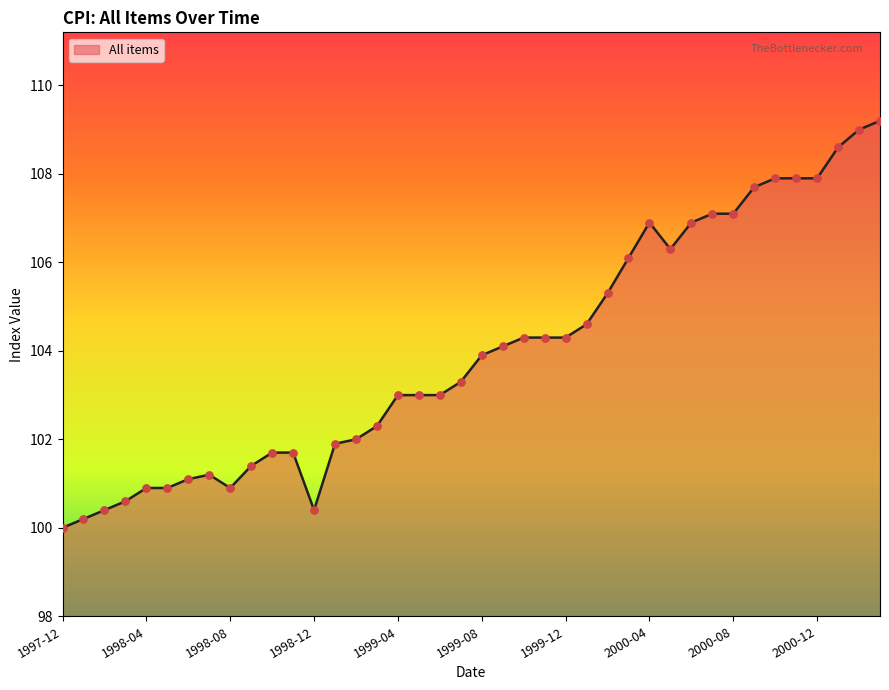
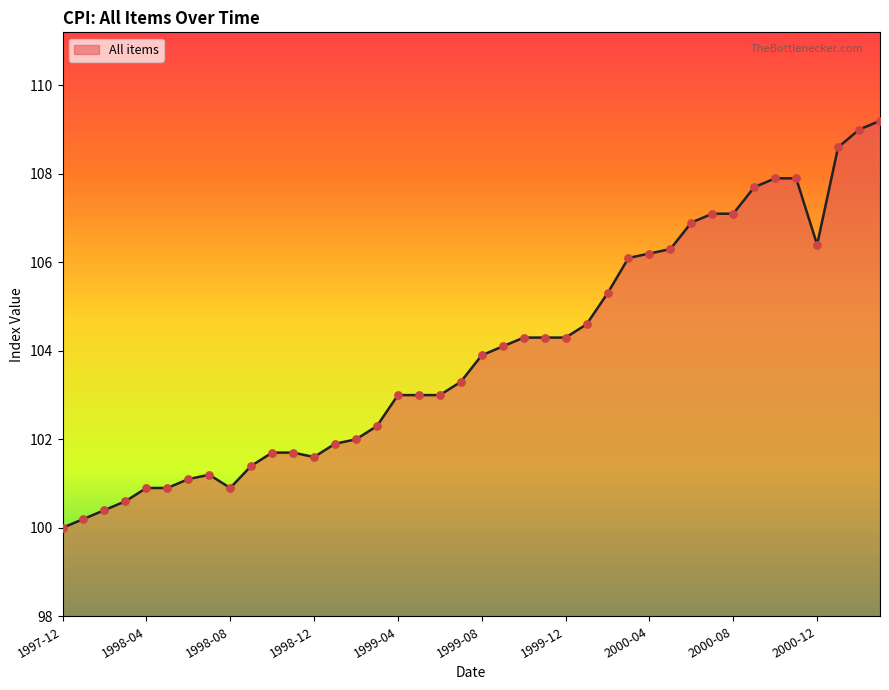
  {
    "1997-12": 100.0,
    "1998-04": 100.9,
    "1998-08": 100.9,
-   "1998-12": 100.4,
+   "1998-12": 101.6,
    "1999-04": 103.0,
    "1999-08": 103.9,
    "1999-12": 104.3,
-   "2000-04": 106.9,
+   "2000-04": 106.2,
    "2000-08": 107.1,
-   "2000-12": 107.9
+   "2000-12": 106.4
  }
